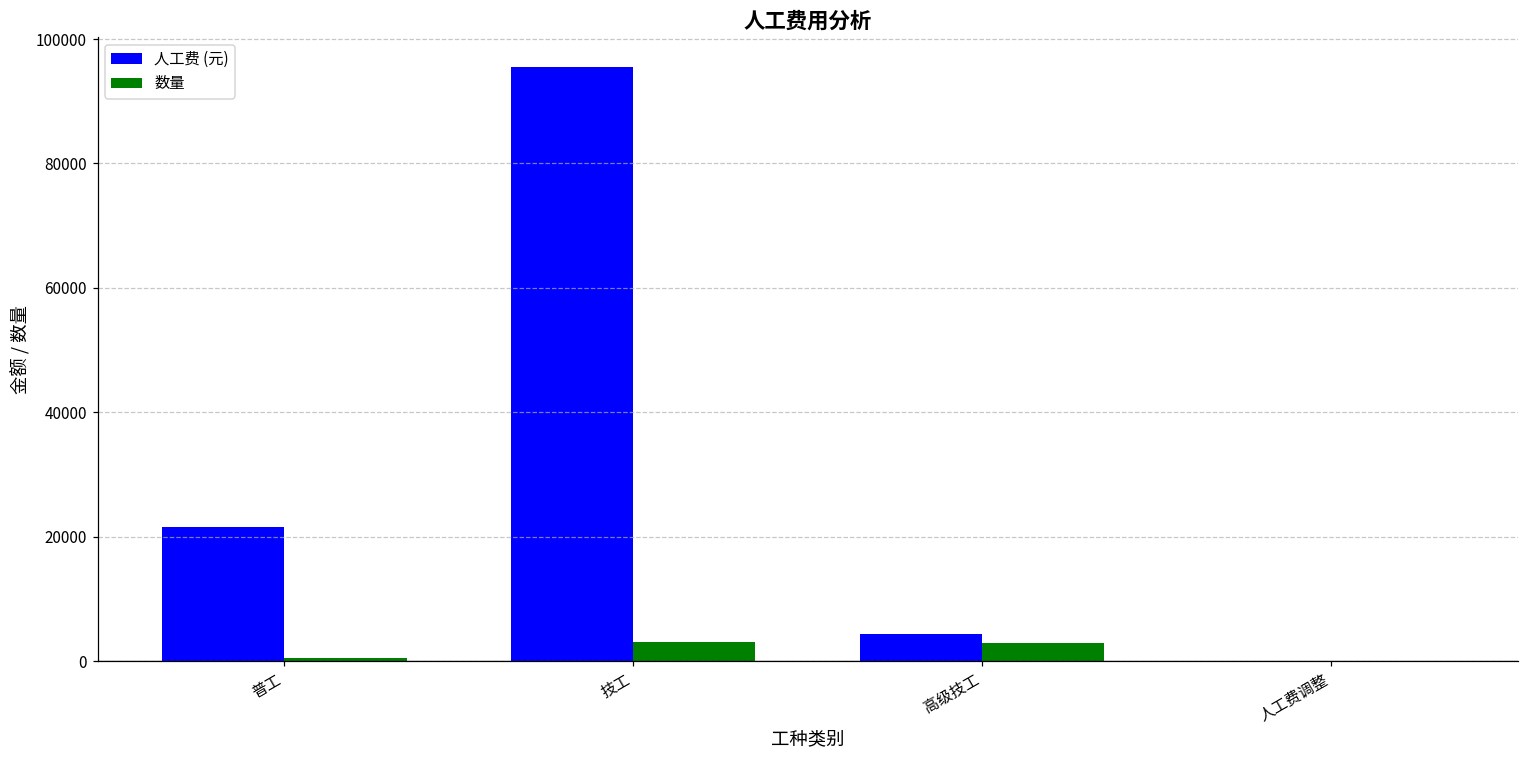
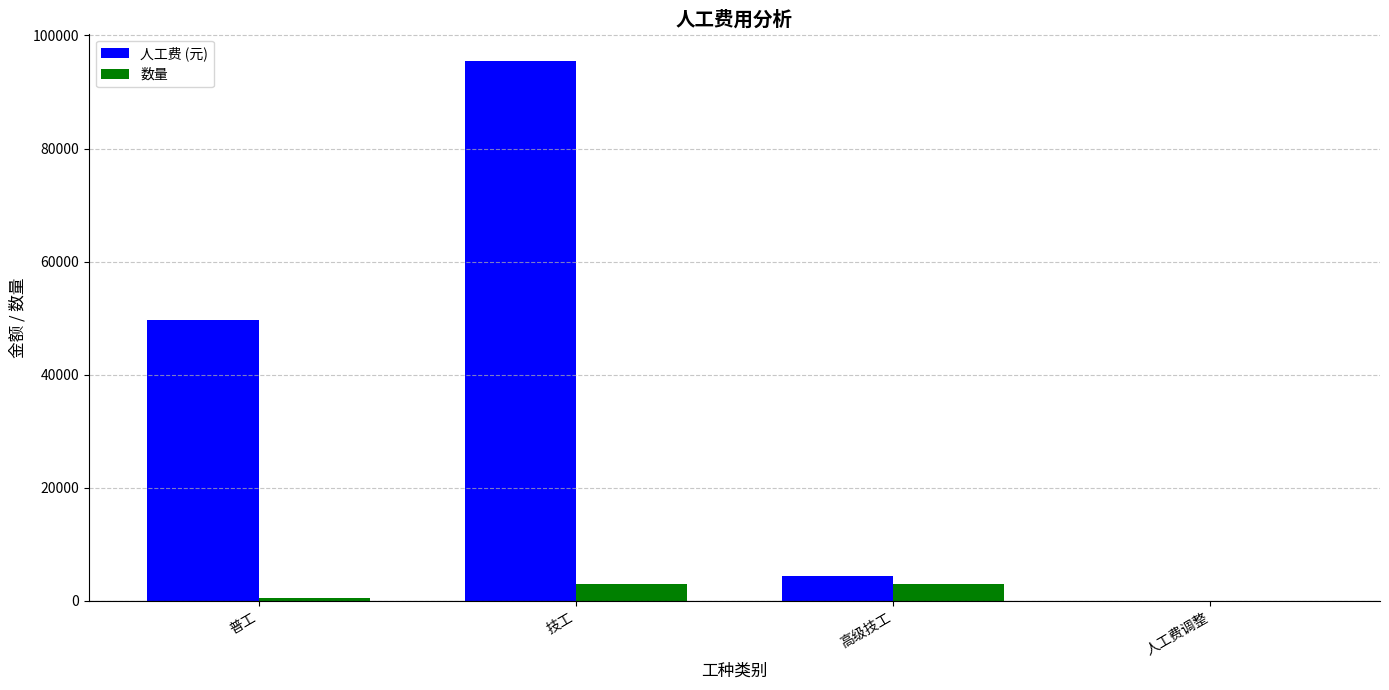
  {
    "人工费 (元)": {
-     "普工": 22000,
+     "普工": 50000,
      "技工": 96000,
      "高级技工": 4000
    },
    "数量": {
      "普工": 1000,
      "技工": 3000,
      "高级技工": 3000
    }
  }
